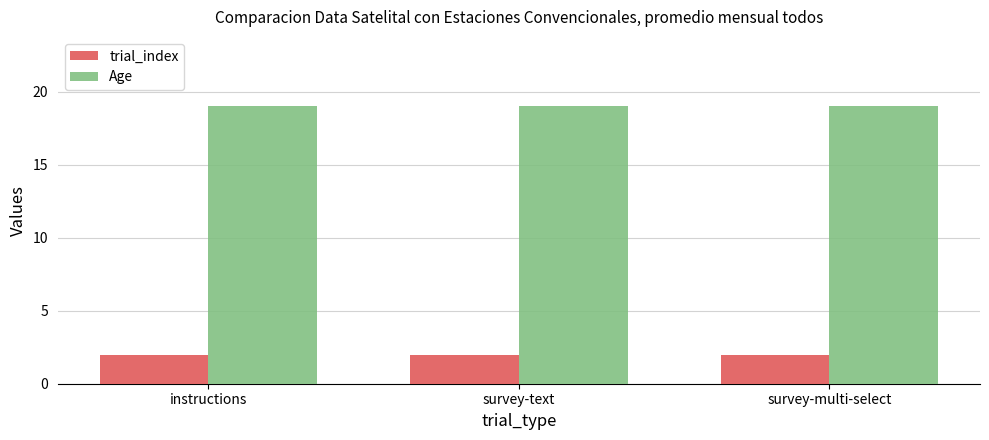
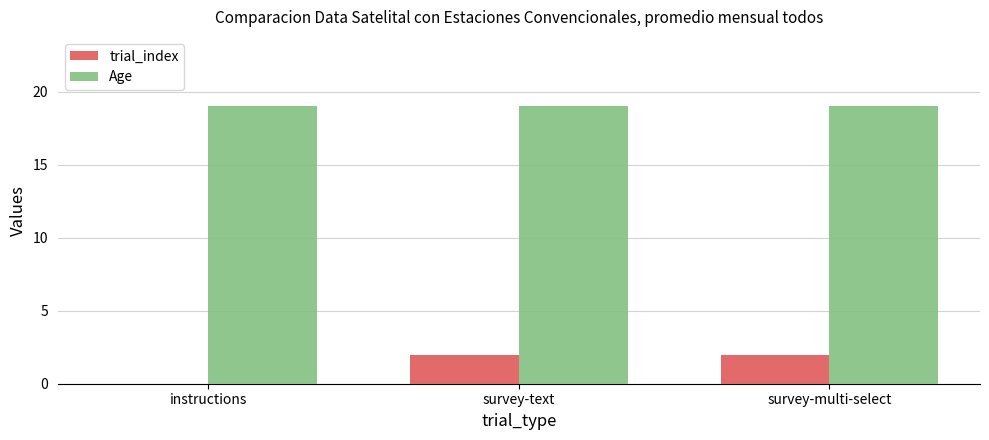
  {
    "trial_index": {
-     "instructions": 2,
+     "instructions": 0,
      "survey-text": 2,
      "survey-multi-select": 2
    },
    "Age": {
      "instructions": 19,
      "survey-text": 19,
      "survey-multi-select": 19
    }
  }
